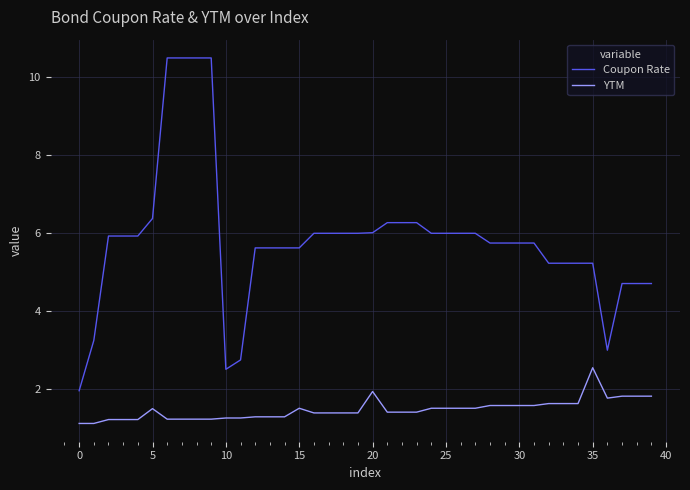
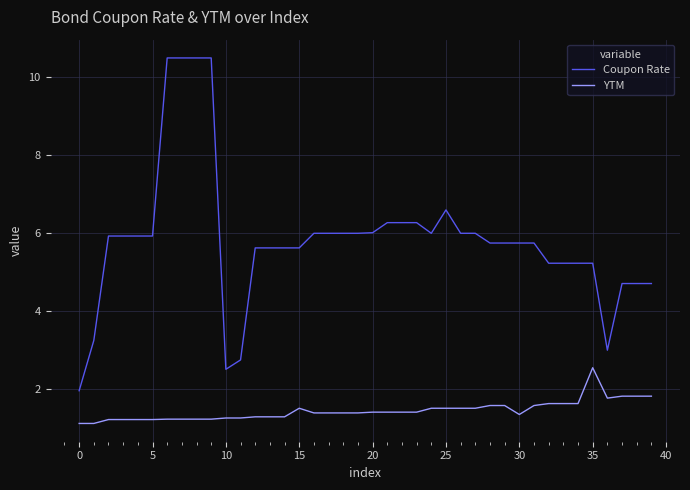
  {
    "Coupon Rate": {
      "0": 2.0,
-     "5": 6.4,
+     "5": 5.9,
      "10": 2.5,
      "15": 5.6,
      "20": 6.0,
-     "25": 6.0,
+     "25": 6.6,
      "30": 5.8,
      "35": 5.2
    },
    "YTM": {
      "0": 1.1,
-     "5": 1.5,
+     "5": 1.2,
      "10": 1.3,
      "15": 1.5,
-     "20": 1.9,
+     "20": 1.4,
      "25": 1.5,
-     "30": 1.6,
+     "30": 1.4,
      "35": 2.6
    }
  }
